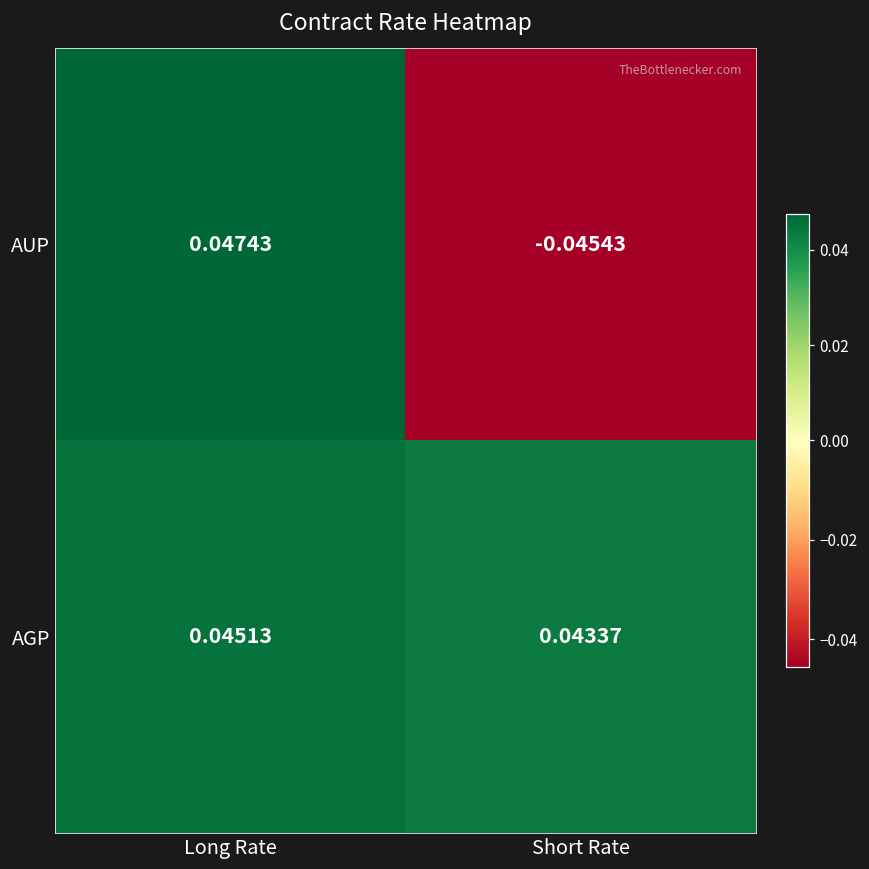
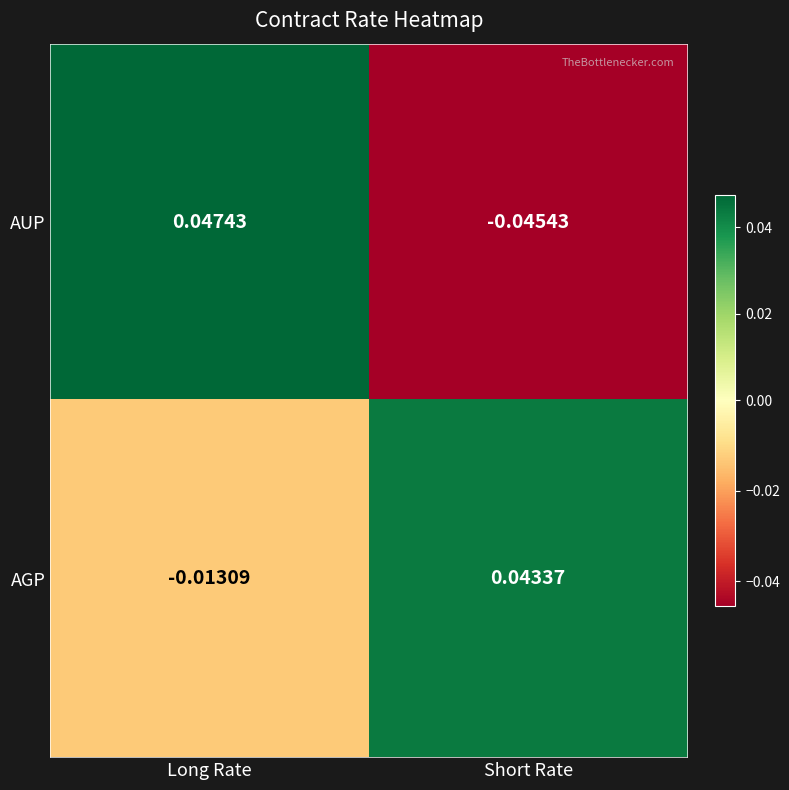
  {
    "AUP": {
      "Long Rate": 0.04743
    },
    "AGP": {
-     "Long Rate": 0.04513,
+     "Long Rate": -0.01309,
      "Short Rate": 0.04337
    }
  }
